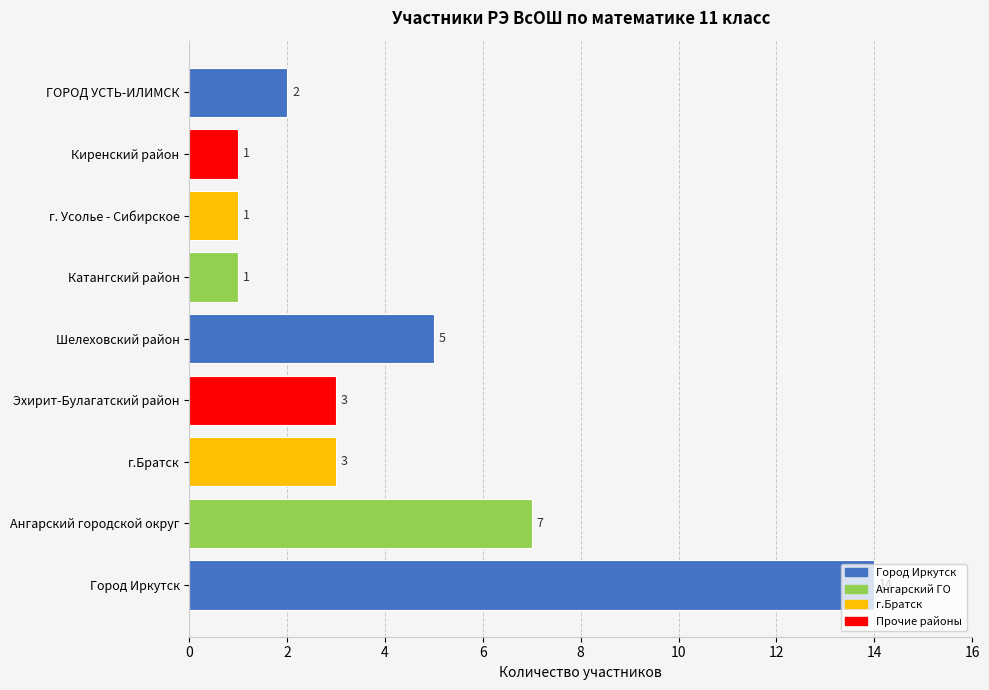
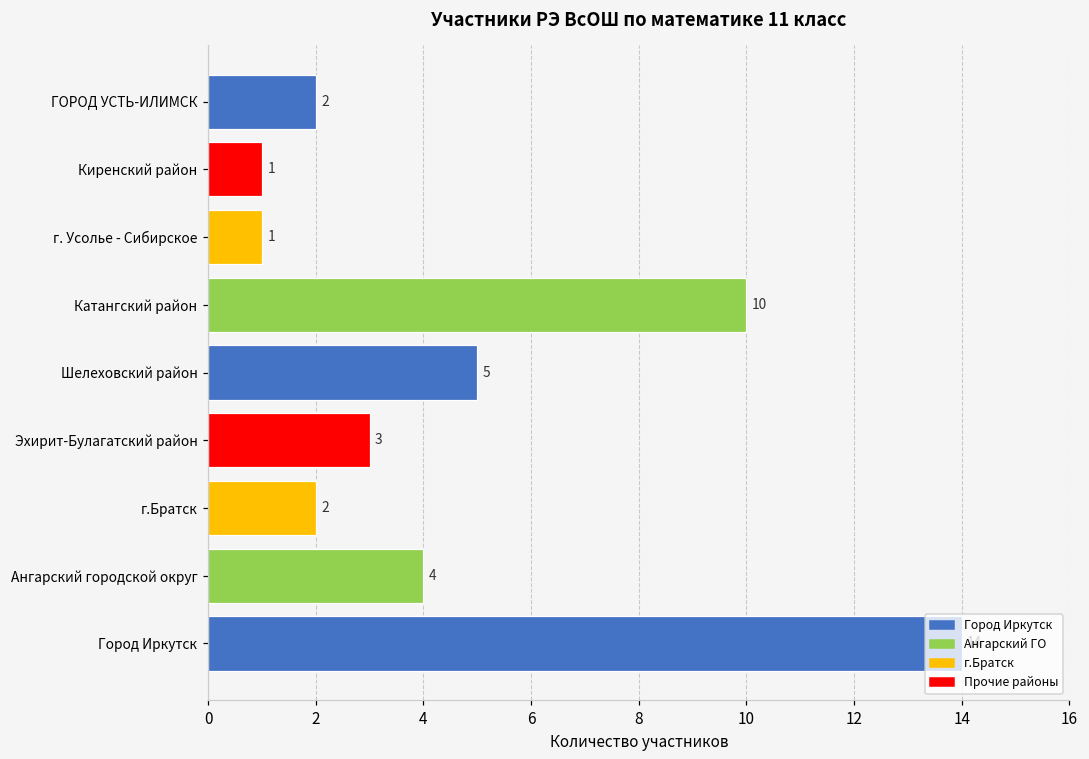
  {
    "ГОРОД УСТЬ-ИЛИМСК": 2,
    "Киренский район": 1,
    "г. Усолье - Сибирское": 1,
-   "Катангский район": 1,
+   "Катангский район": 10,
    "Шелеховский район": 5,
    "Эхирит-Булагатский район": 3,
-   "г.Братск": 3,
-   "Ангарский городской округ": 7
+   "г.Братск": 2,
+   "Ангарский городской округ": 4
  }
